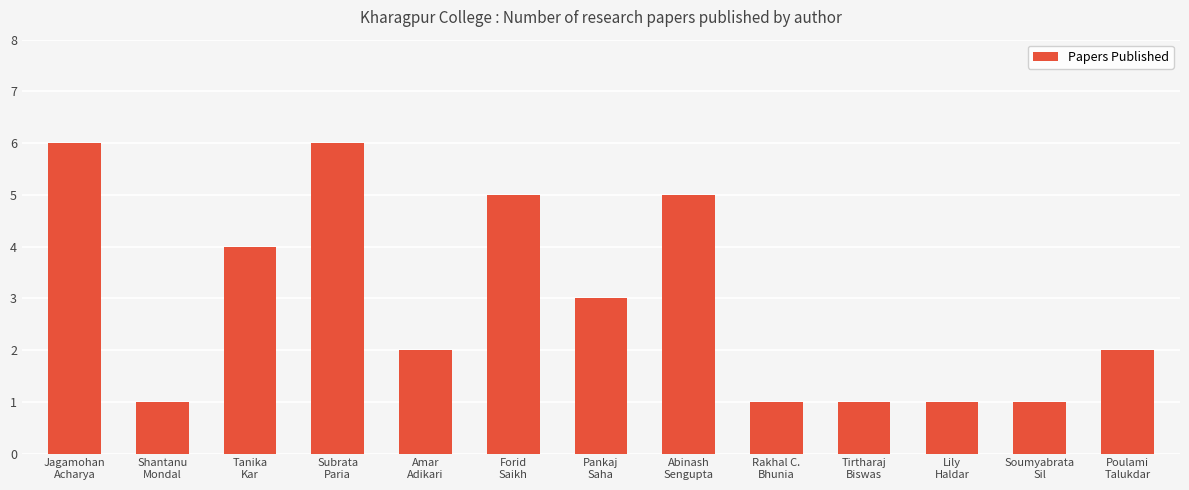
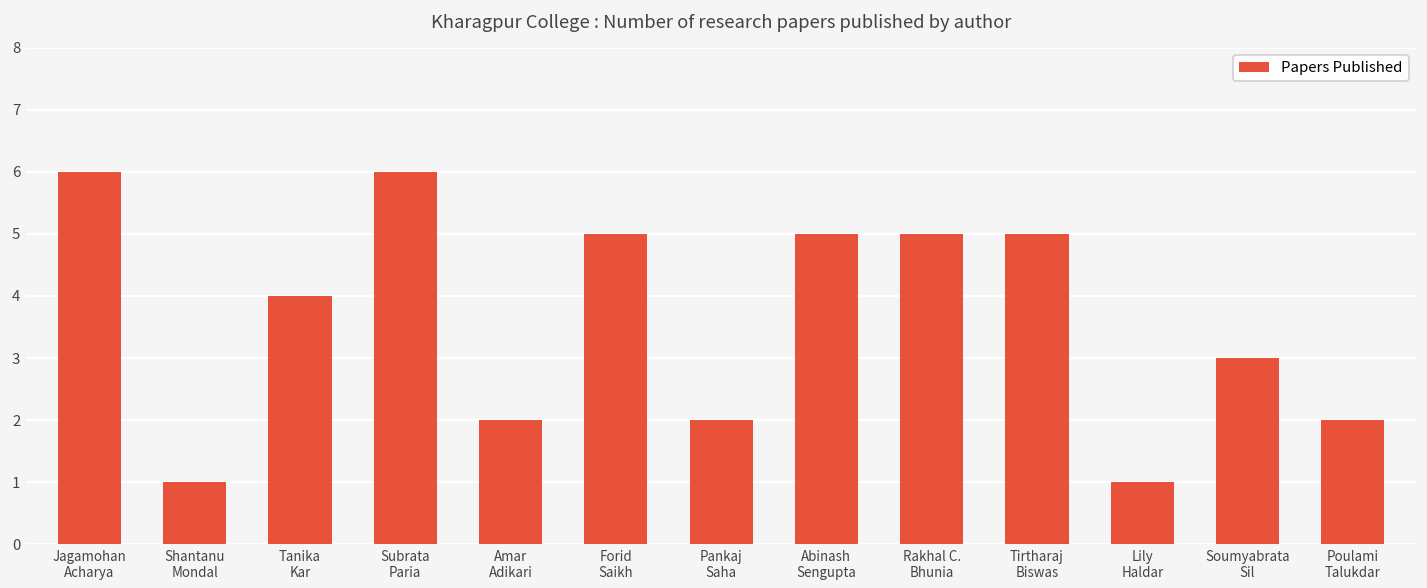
  {
    "Jagamohan Acharya": 6,
    "Shantanu Mondal": 1,
    "Tanika Kar": 4,
    "Subrata Paria": 6,
    "Amar Adikari": 2,
    "Forid Saikh": 5,
-   "Pankaj Saha": 3,
+   "Pankaj Saha": 2,
    "Abinash Sengupta": 5,
-   "Rakhal C. Bhunia": 1,
-   "Tirtharaj Biswas": 1,
+   "Rakhal C. Bhunia": 5,
+   "Tirtharaj Biswas": 5,
    "Lily Haldar": 1,
-   "Soumyabrata Sil": 1,
+   "Soumyabrata Sil": 3,
    "Poulami Talukdar": 2
  }
